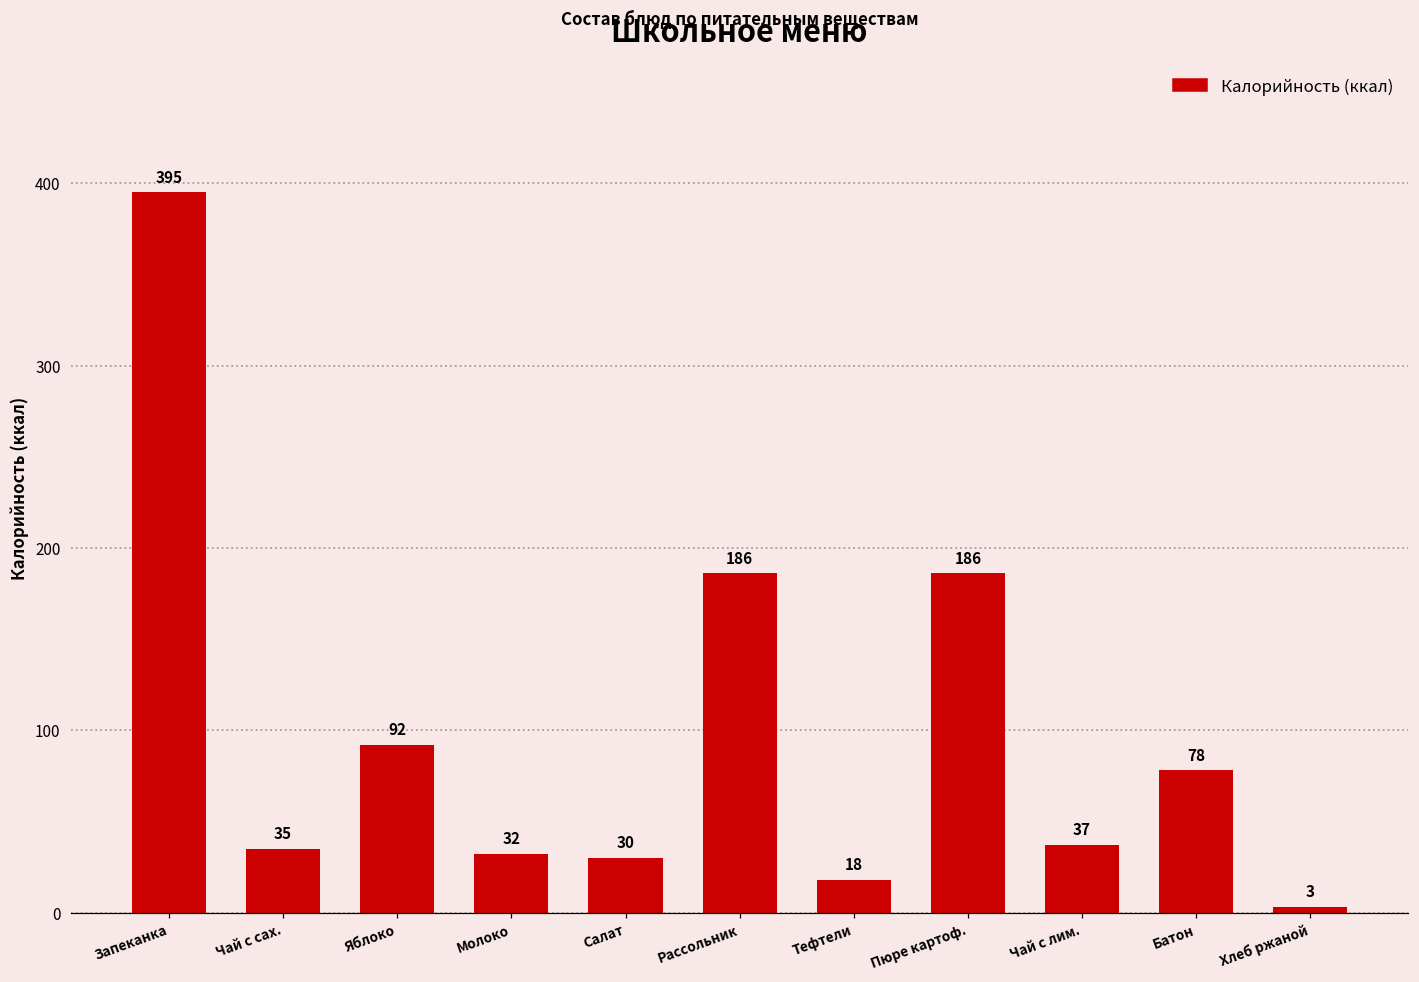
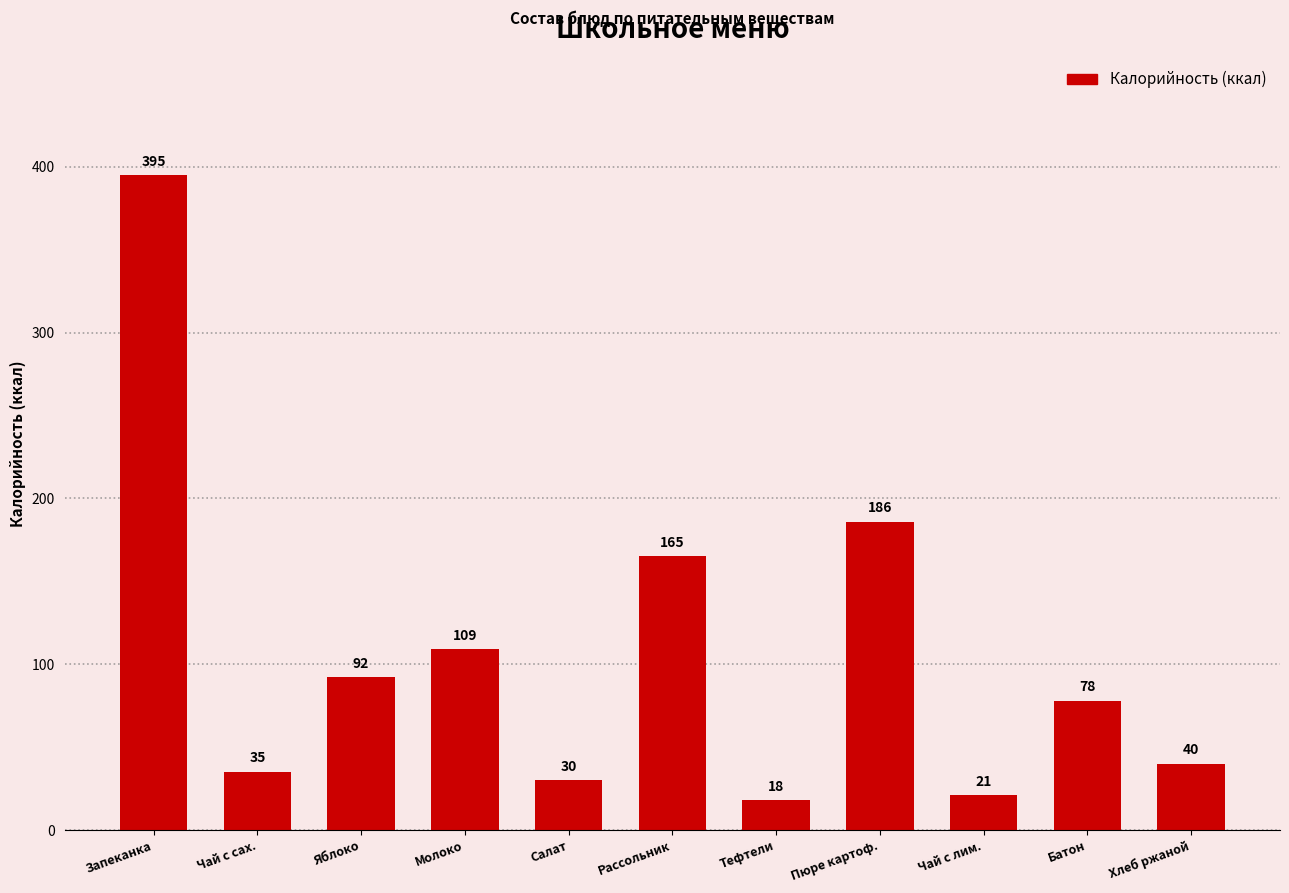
  {
    "Запеканка": 395,
    "Чай с сах.": 35,
    "Яблоко": 92,
-   "Молоко": 32,
+   "Молоко": 109,
    "Салат": 30,
-   "Рассольник": 186,
+   "Рассольник": 165,
    "Тефтели": 18,
    "Пюре картоф.": 186,
-   "Чай с лим.": 37,
+   "Чай с лим.": 21,
    "Батон": 78,
-   "Хлеб ржаной": 3
+   "Хлеб ржаной": 40
  }
